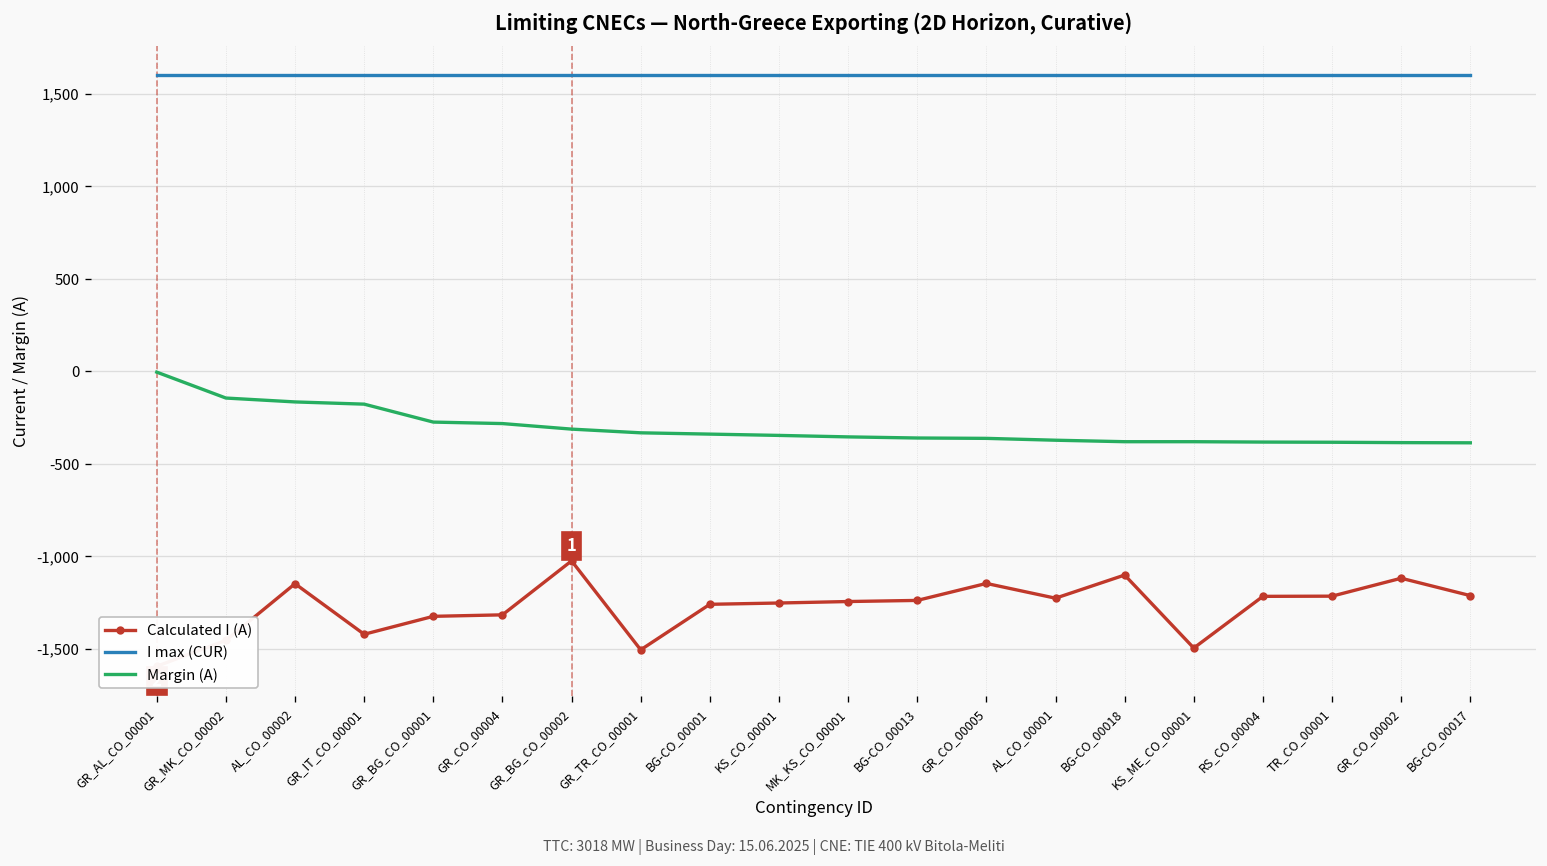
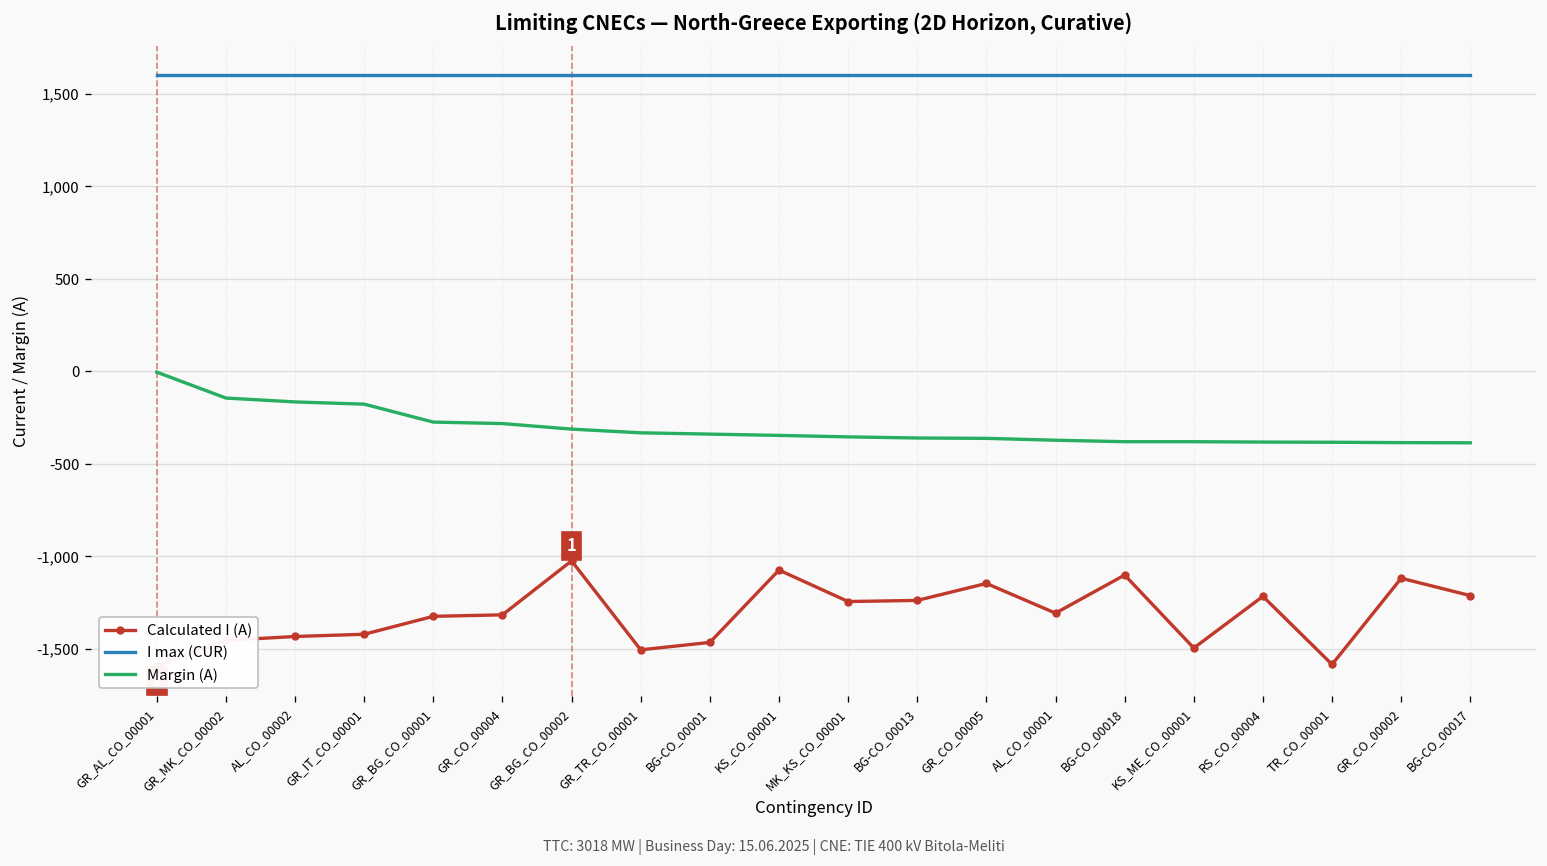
  {
    "Calculated I (A)": {
-     "AL_CO_00002": "-1,150",
+     "AL_CO_00002": "-1,430",
      "GR_IT_CO_00001": "-1,420",
      "GR_BG_CO_00001": "-1,330",
      "GR_CO_00004": "-1,320",
      "GR_TR_CO_00001": "-1,510",
-     "BG-CO_00001": "-1,260",
-     "KS_CO_00001": "-1,250",
+     "BG-CO_00001": "-1,470",
+     "KS_CO_00001": "-1,070",
      "MK_KS_CO_00001": "-1,250",
      "BG-CO_00013": "-1,240",
      "GR_CO_00005": "-1,150",
-     "AL_CO_00001": "-1,230",
+     "AL_CO_00001": "-1,310",
      "BG-CO_00018": "-1,100",
      "KS_ME_CO_00001": "-1,500",
      "RS_CO_00004": "-1,220",
-     "TR_CO_00001": "-1,220",
+     "TR_CO_00001": "-1,590",
      "GR_CO_00002": "-1,120",
      "BG-CO_00017": "-1,210"
    },
    "I max (CUR)": {
      "GR_AL_CO_00001": "1,600",
      "GR_MK_CO_00002": "1,600",
      "AL_CO_00002": "1,600",
      "GR_IT_CO_00001": "1,600",
      "GR_BG_CO_00001": "1,600",
      "GR_CO_00004": "1,600",
      "GR_BG_CO_00002": "1,600",
      "GR_TR_CO_00001": "1,600",
      "BG-CO_00001": "1,600",
      "KS_CO_00001": "1,600",
      "MK_KS_CO_00001": "1,600",
      "BG-CO_00013": "1,600",
      "GR_CO_00005": "1,600",
      "AL_CO_00001": "1,600",
      "BG-CO_00018": "1,600",
      "KS_ME_CO_00001": "1,600",
      "RS_CO_00004": "1,600",
      "TR_CO_00001": "1,600",
      "GR_CO_00002": "1,600",
      "BG-CO_00017": "1,600"
    },
    "Margin (A)": {
      "GR_AL_CO_00001": "-10",
      "GR_MK_CO_00002": "-150",
      "AL_CO_00002": "-170",
      "GR_IT_CO_00001": "-180",
      "GR_BG_CO_00001": "-280",
      "GR_CO_00004": "-280",
      "GR_BG_CO_00002": "-310",
      "GR_TR_CO_00001": "-330",
      "BG-CO_00001": "-340",
      "KS_CO_00001": "-350",
      "MK_KS_CO_00001": "-360",
      "BG-CO_00013": "-360",
      "GR_CO_00005": "-360",
      "AL_CO_00001": "-370",
      "BG-CO_00018": "-380",
      "KS_ME_CO_00001": "-380",
      "RS_CO_00004": "-380",
      "TR_CO_00001": "-380",
      "GR_CO_00002": "-390",
      "BG-CO_00017": "-390"
    }
  }
